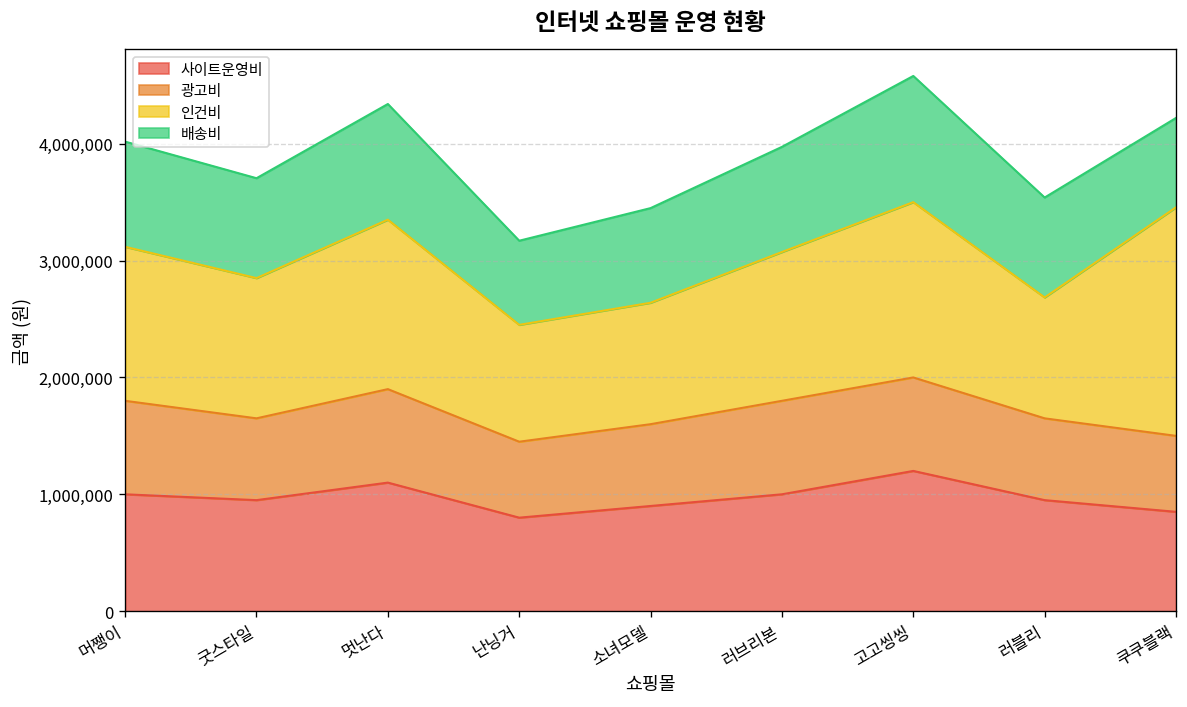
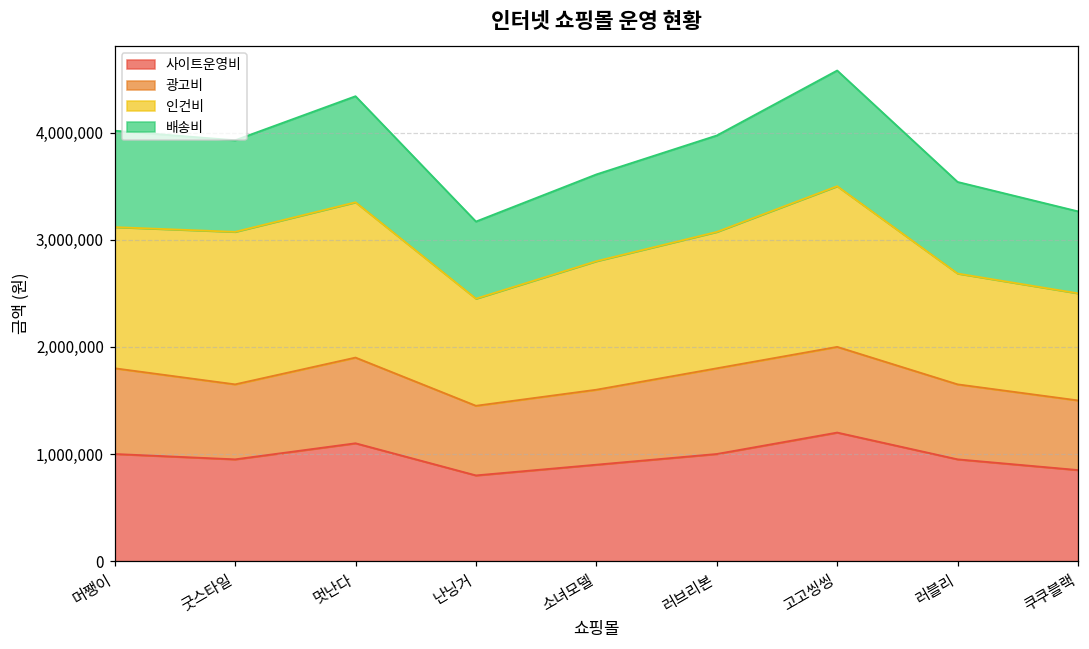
  {
    "인건비": {
      "머쨍이": "1,300,000",
-     "굿스타일": "1,200,000",
+     "굿스타일": "1,400,000",
      "멋난다": "1,500,000",
      "난닝거": "1,000,000",
-     "소녀모델": "1,000,000",
+     "소녀모델": "1,200,000",
      "러브리본": "1,300,000",
      "고고씽씽": "1,500,000",
      "러블리": "1,000,000",
-     "쿠쿠블랙": "2,000,000"
+     "쿠쿠블랙": "1,000,000"
    },
    "배송비": {
      "머쨍이": "900,000",
      "멋난다": "1,000,000",
      "난닝거": "700,000",
      "소녀모델": "800,000",
      "러브리본": "900,000",
      "고고씽씽": "1,100,000",
      "러블리": "900,000",
      "쿠쿠블랙": "800,000"
    }
  }
